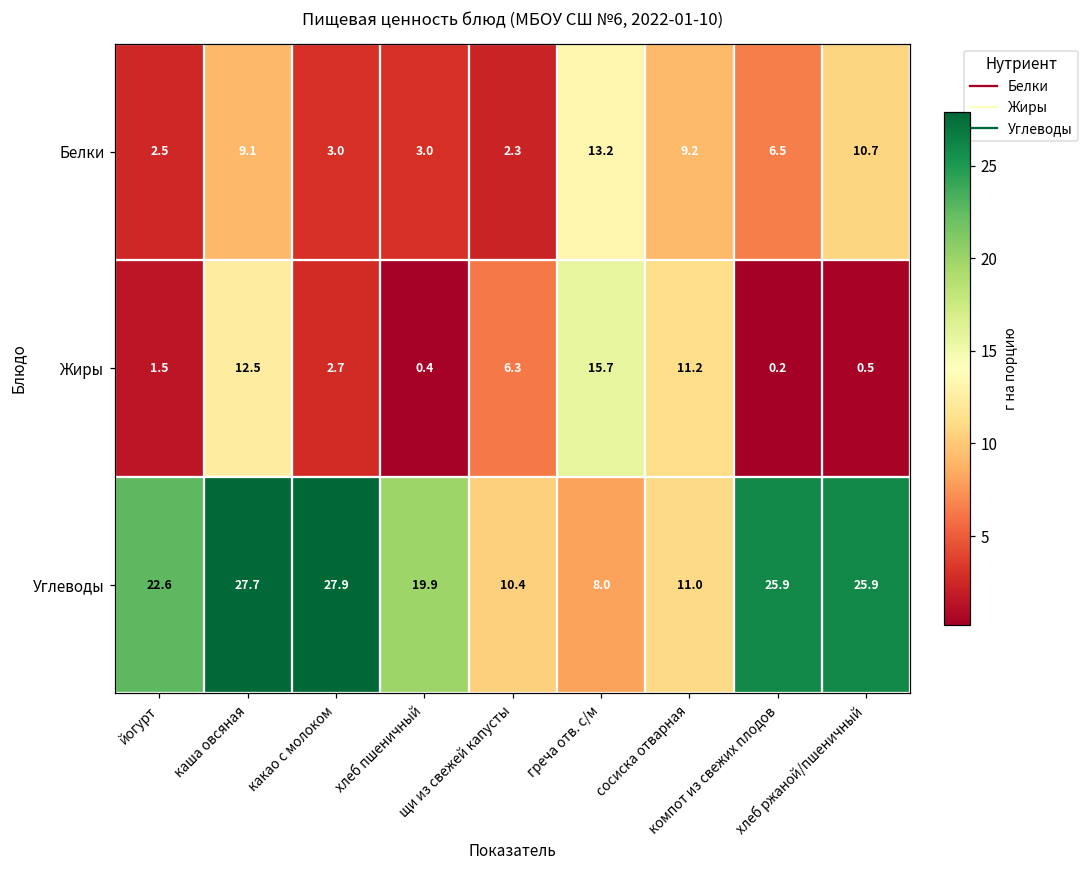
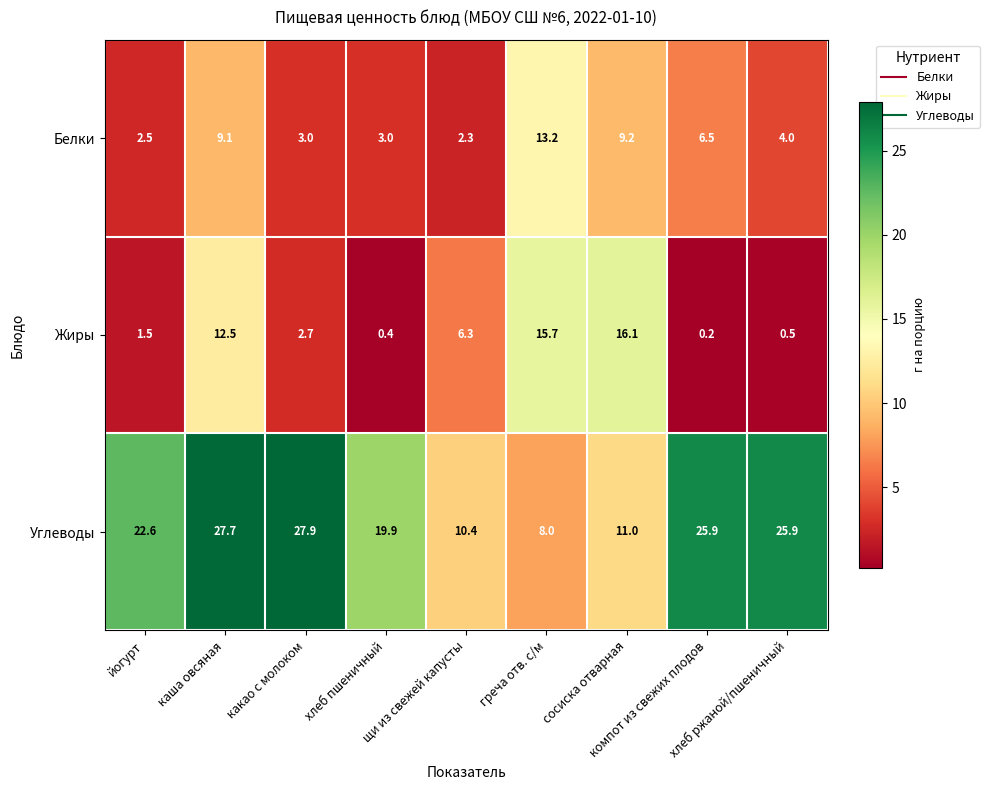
  {
    "Белки": {
      "йогурт": 2.5,
      "каша овсяная": 9.1,
      "какао с молоком": 3.0,
      "хлеб пшеничный": 3.0,
      "щи из свежей капусты": 2.3,
      "греча отв. с/м": 13.2,
      "сосиска отварная": 9.2,
      "компот из свежих плодов": 6.5,
-     "хлеб ржаной/пшеничный": 10.7
+     "хлеб ржаной/пшеничный": 4.0
    },
    "Жиры": {
      "йогурт": 1.5,
      "каша овсяная": 12.5,
      "какао с молоком": 2.7,
      "хлеб пшеничный": 0.4,
      "щи из свежей капусты": 6.3,
      "греча отв. с/м": 15.7,
-     "сосиска отварная": 11.2,
+     "сосиска отварная": 16.1,
      "компот из свежих плодов": 0.2,
      "хлеб ржаной/пшеничный": 0.5
    },
    "Углеводы": {
      "йогурт": 22.6,
      "каша овсяная": 27.7,
      "какао с молоком": 27.9,
      "хлеб пшеничный": 19.9,
      "щи из свежей капусты": 10.4,
      "греча отв. с/м": 8.0,
      "сосиска отварная": 11.0,
      "компот из свежих плодов": 25.9,
      "хлеб ржаной/пшеничный": 25.9
    }
  }
